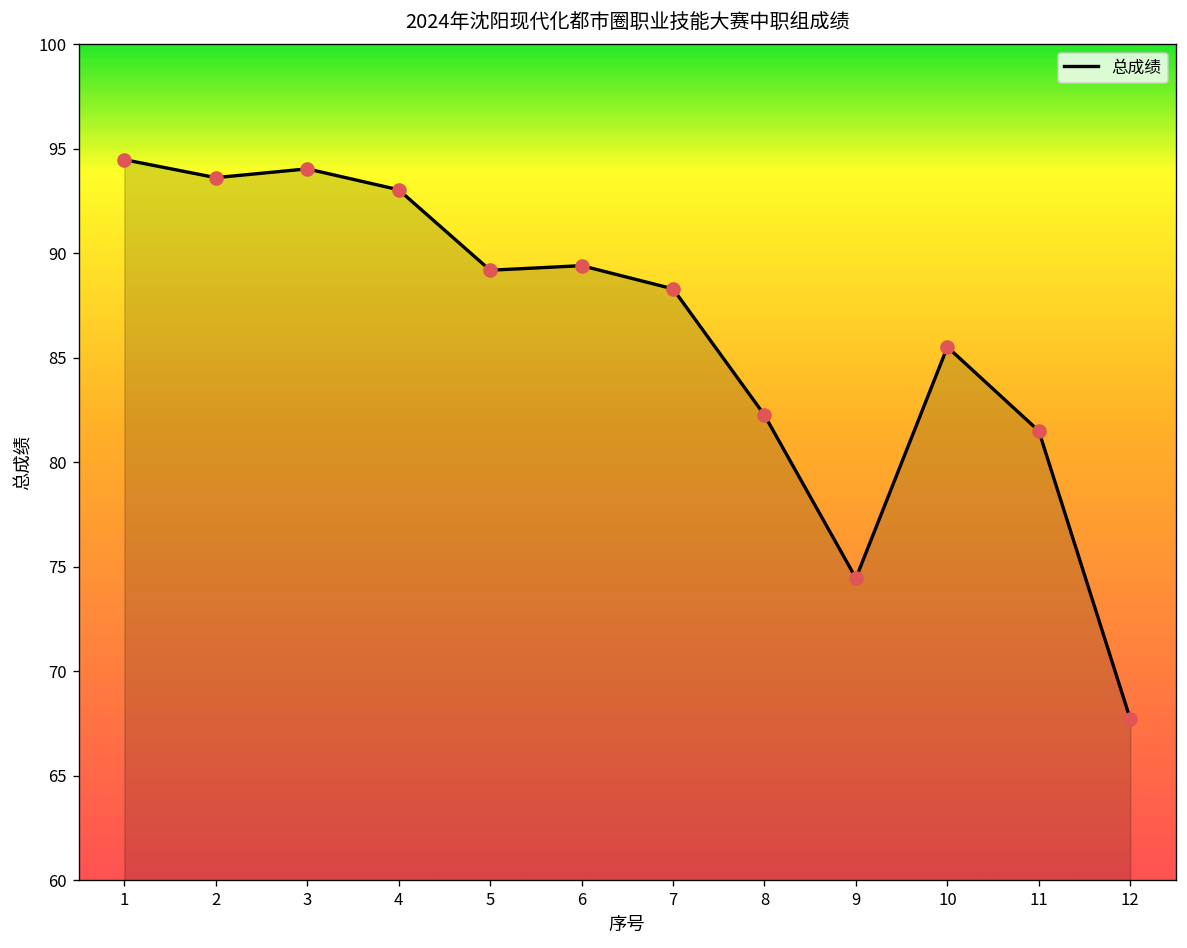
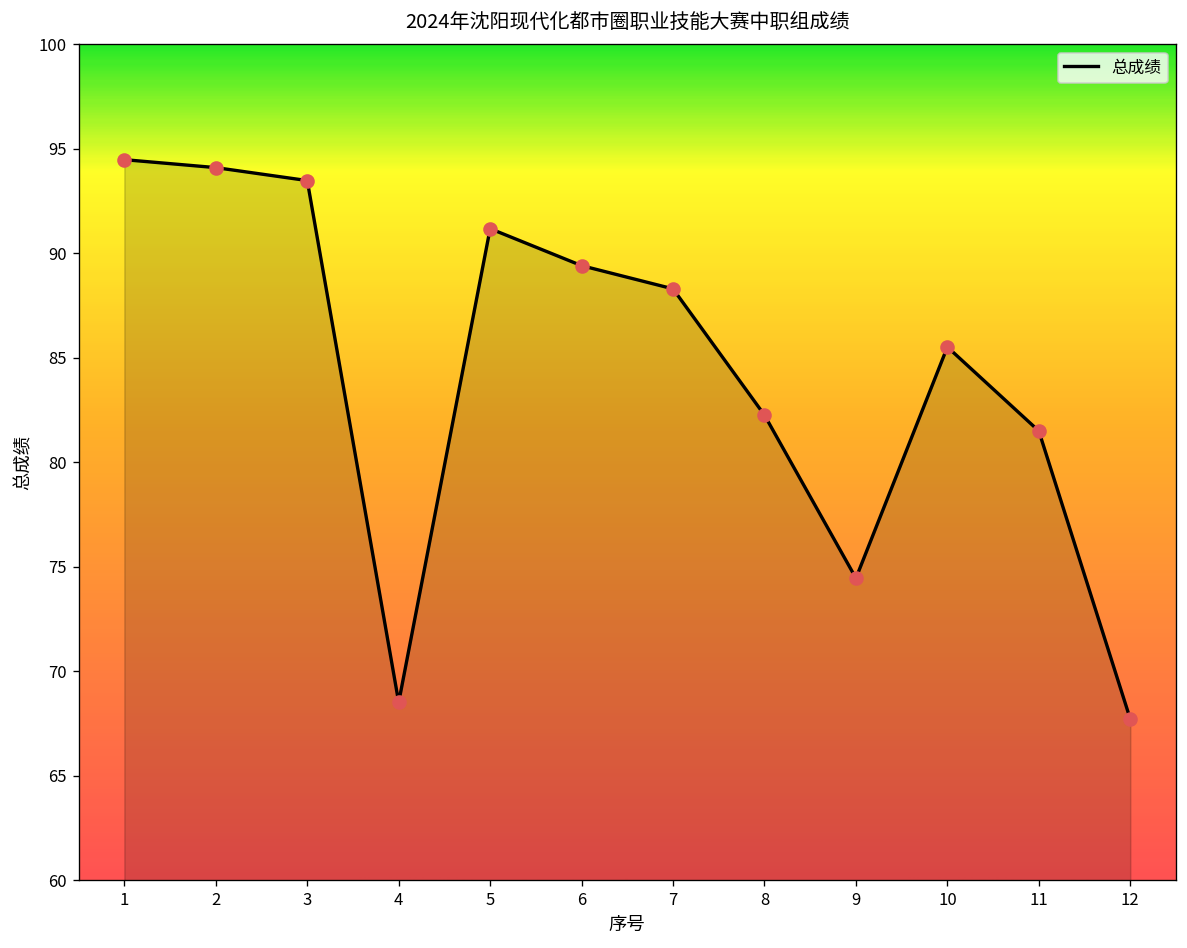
  {
    "1": 94.5,
-   "2": 93.6,
-   "3": 94.0,
-   "4": 93.0,
-   "5": 89.2,
+   "2": 94.1,
+   "3": 93.5,
+   "4": 68.5,
+   "5": 91.2,
    "6": 89.4,
    "7": 88.3,
    "8": 82.3,
    "9": 74.5,
    "10": 85.5,
    "11": 81.5,
    "12": 67.7
  }
